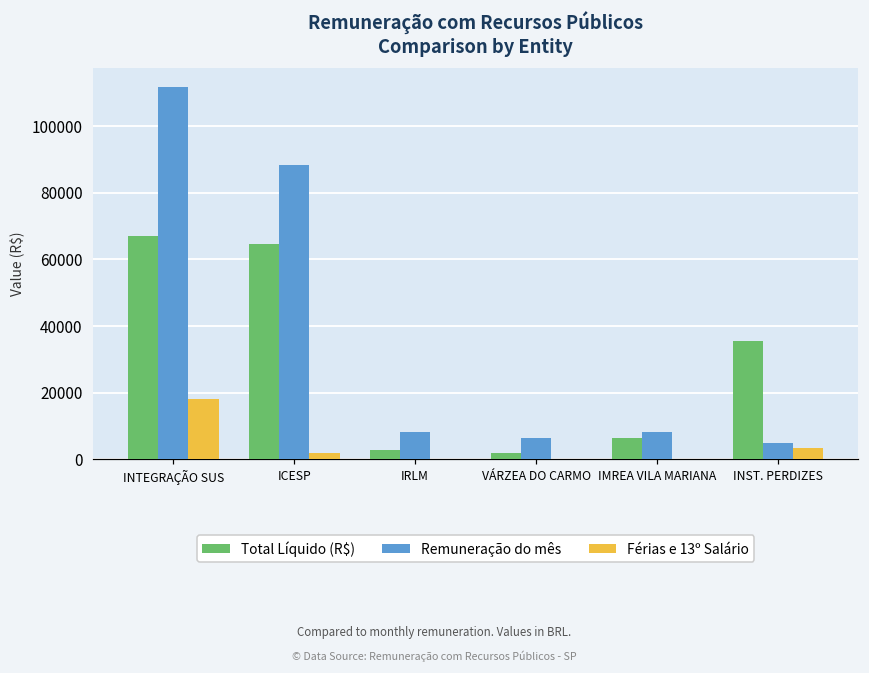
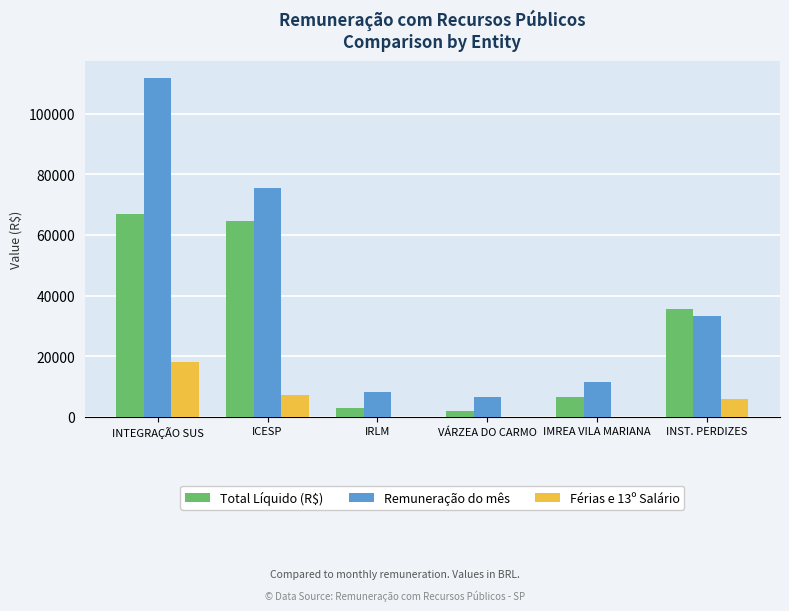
  {
    "Total Líquido (R$)": {
      "INTEGRAÇÃO SUS": 67000,
      "ICESP": 65000,
      "IRLM": 3000,
      "VÁRZEA DO CARMO": 2000,
      "IMREA VILA MARIANA": 6000,
      "INST. PERDIZES": 36000
    },
    "Remuneração do mês": {
      "INTEGRAÇÃO SUS": 112000,
-     "ICESP": 88000,
+     "ICESP": 75000,
      "IRLM": 8000,
      "VÁRZEA DO CARMO": 6000,
-     "IMREA VILA MARIANA": 8000,
-     "INST. PERDIZES": 5000
+     "IMREA VILA MARIANA": 11000,
+     "INST. PERDIZES": 33000
    },
    "Férias e 13º Salário": {
      "INTEGRAÇÃO SUS": 18000,
-     "ICESP": 2000,
+     "ICESP": 7000,
      "IRLM": 0,
      "VÁRZEA DO CARMO": 0,
      "IMREA VILA MARIANA": 0,
-     "INST. PERDIZES": 3000
+     "INST. PERDIZES": 6000
    }
  }
